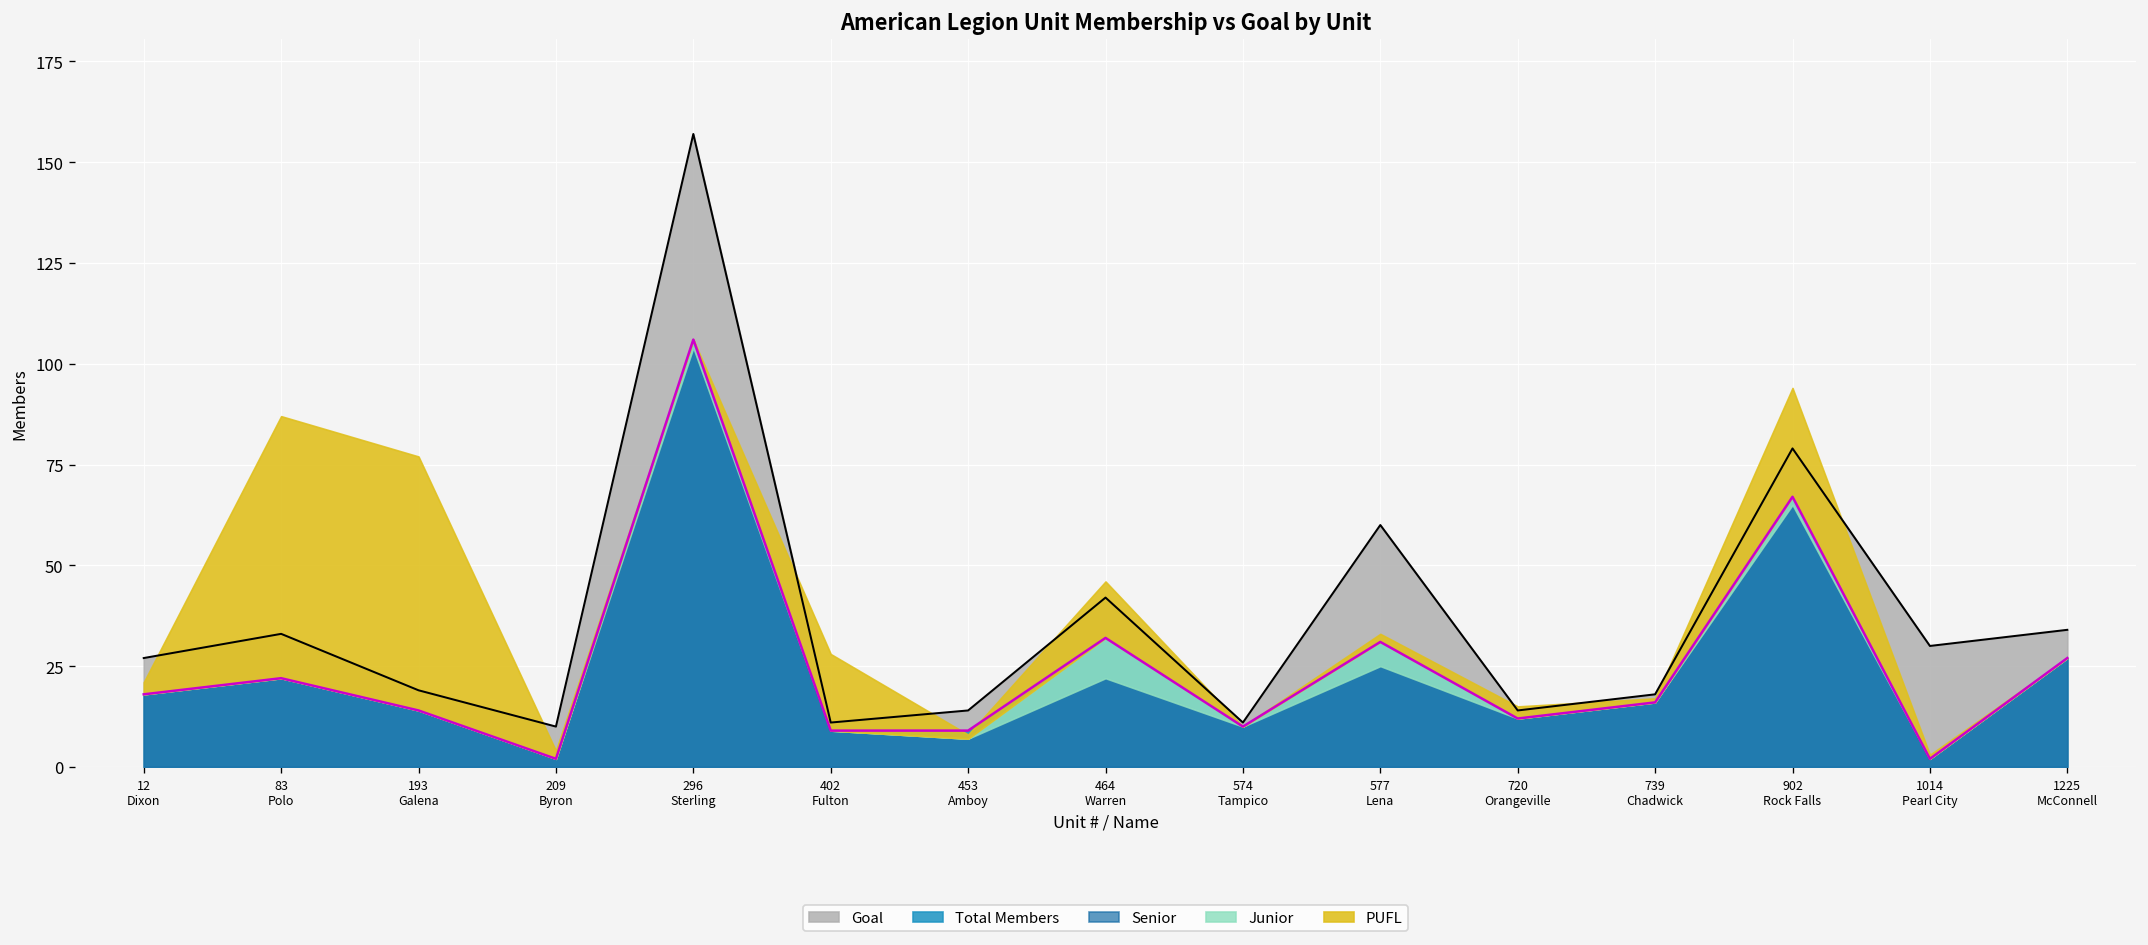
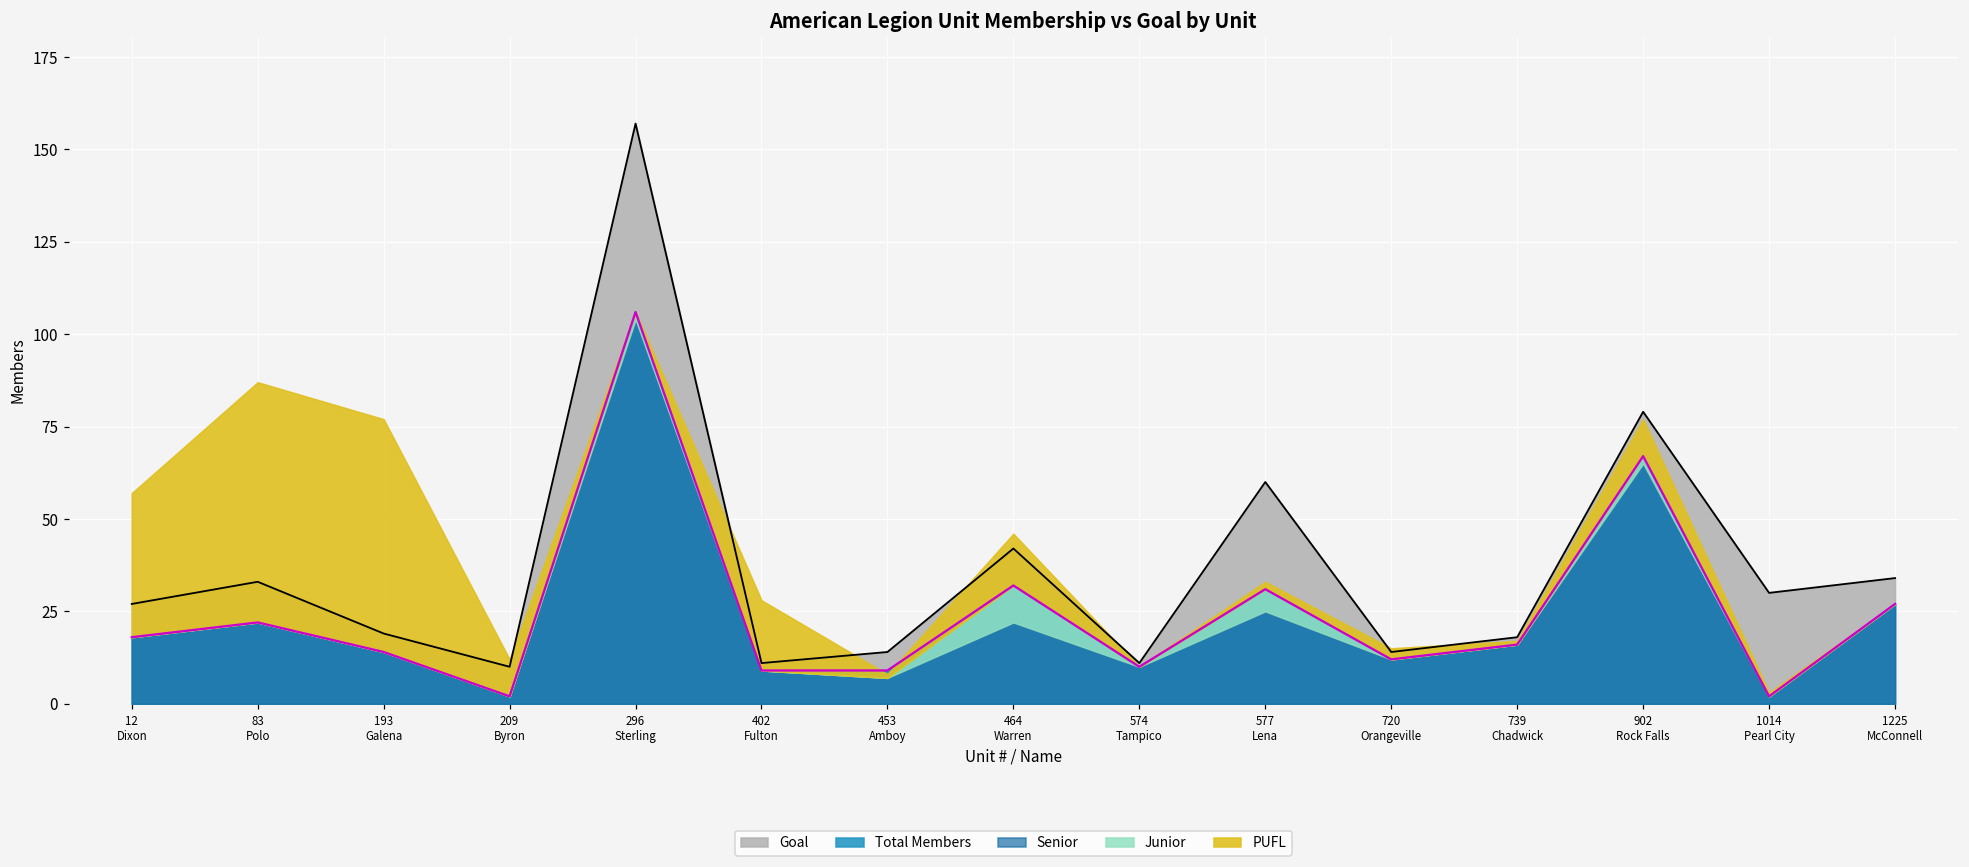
  {
    "PUFL": {
-     "12 Dixon": 3,
+     "12 Dixon": 39,
      "83 Polo": 65,
      "193 Galena": 63,
-     "209 Byron": 2,
+     "209 Byron": 10,
      "402 Fulton": 19,
      "453 Amboy": 1,
      "464 Warren": 14,
      "577 Lena": 2,
      "720 Orangeville": 3,
      "739 Chadwick": 1,
-     "902 Rock Falls": 27,
+     "902 Rock Falls": 10,
      "1014 Pearl City": 1
    }
  }
